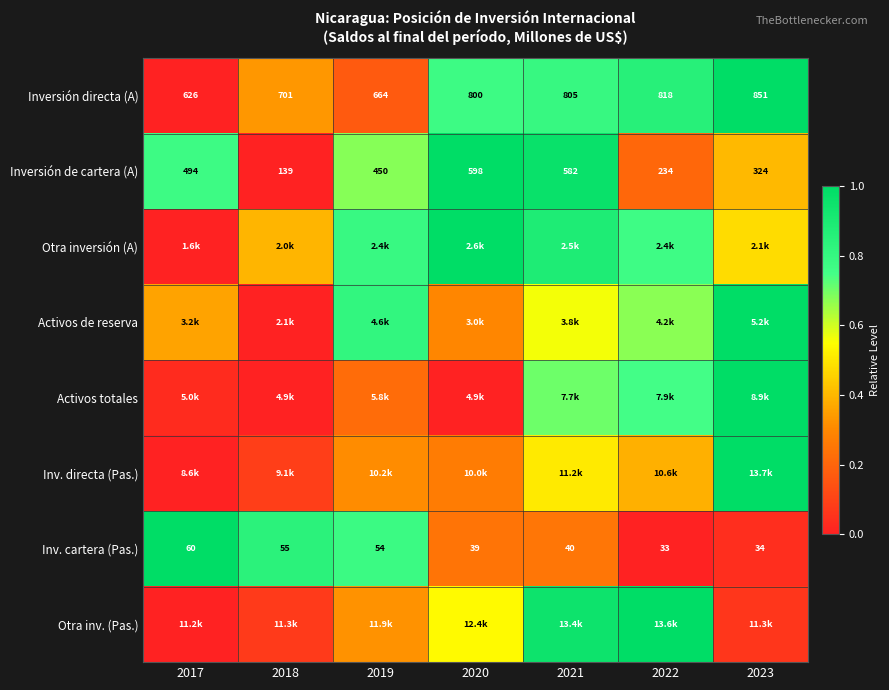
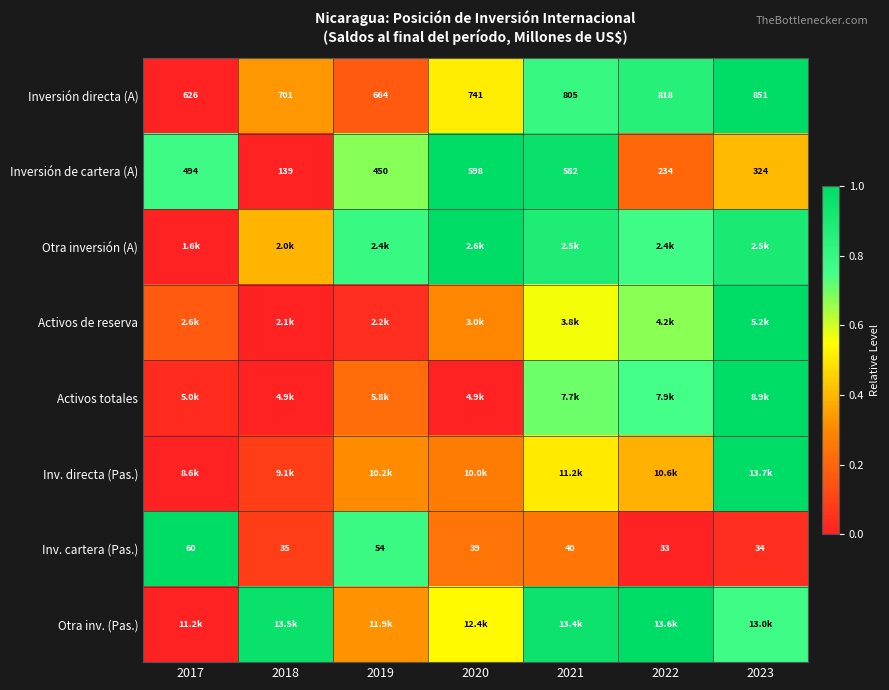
  {
    "Inversión directa (A)": {
      "2017": "626",
      "2018": "701",
      "2019": "664",
-     "2020": "800",
+     "2020": "741",
      "2021": "805",
      "2022": "818",
      "2023": "851"
    },
    "Inversión de cartera (A)": {
      "2017": "494",
      "2018": "139",
      "2019": "450",
      "2020": "598",
      "2021": "582",
      "2022": "234",
      "2023": "324"
    },
    "Otra inversión (A)": {
      "2017": "1.6k",
      "2018": "2.0k",
      "2019": "2.4k",
      "2020": "2.6k",
      "2021": "2.5k",
      "2022": "2.4k",
-     "2023": "2.1k"
+     "2023": "2.5k"
    },
    "Activos de reserva": {
-     "2017": "3.2k",
+     "2017": "2.6k",
      "2018": "2.1k",
-     "2019": "4.6k",
+     "2019": "2.2k",
      "2020": "3.0k",
      "2021": "3.8k",
      "2022": "4.2k",
      "2023": "5.2k"
    },
    "Activos totales": {
      "2017": "5.0k",
      "2018": "4.9k",
      "2019": "5.8k",
      "2020": "4.9k",
      "2021": "7.7k",
      "2022": "7.9k",
      "2023": "8.9k"
    },
    "Inv. directa (Pas.)": {
      "2017": "8.6k",
      "2018": "9.1k",
      "2019": "10.2k",
      "2020": "10.0k",
      "2021": "11.2k",
      "2022": "10.6k",
      "2023": "13.7k"
    },
    "Inv. cartera (Pas.)": {
      "2017": "60",
-     "2018": "55",
+     "2018": "35",
      "2019": "54",
      "2020": "39",
      "2021": "40",
      "2022": "33",
      "2023": "34"
    },
    "Otra inv. (Pas.)": {
      "2017": "11.2k",
-     "2018": "11.3k",
+     "2018": "13.5k",
      "2019": "11.9k",
      "2020": "12.4k",
      "2021": "13.4k",
      "2022": "13.6k",
-     "2023": "11.3k"
+     "2023": "13.0k"
    }
  }
